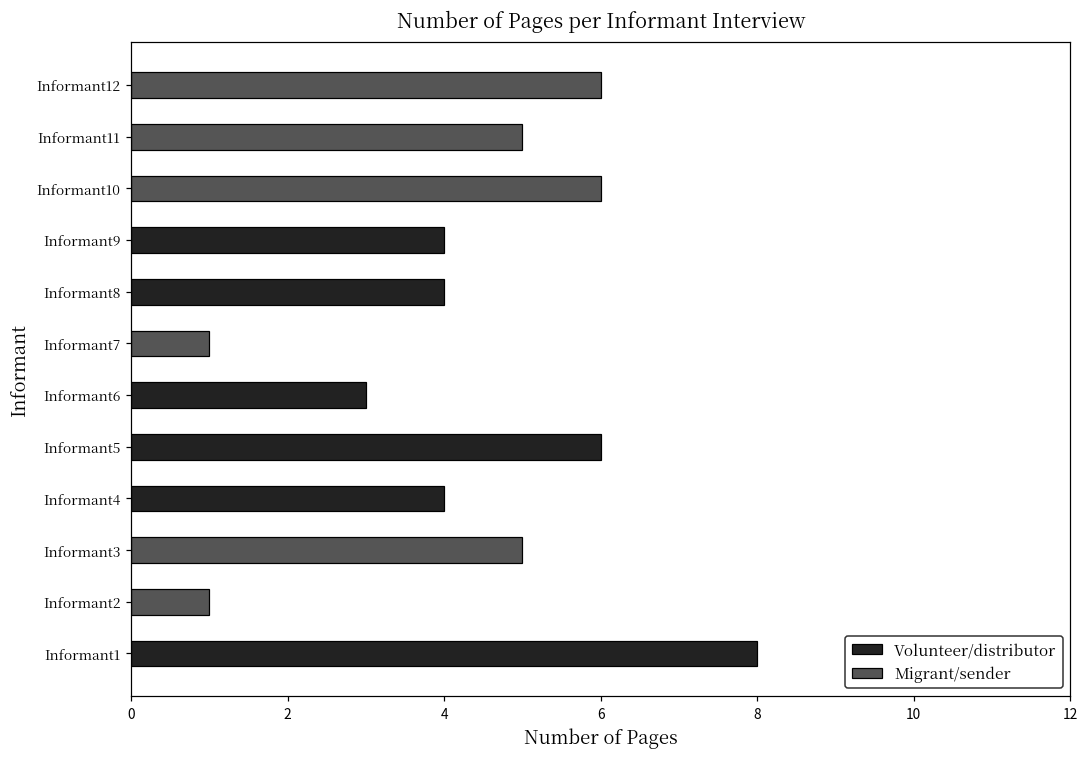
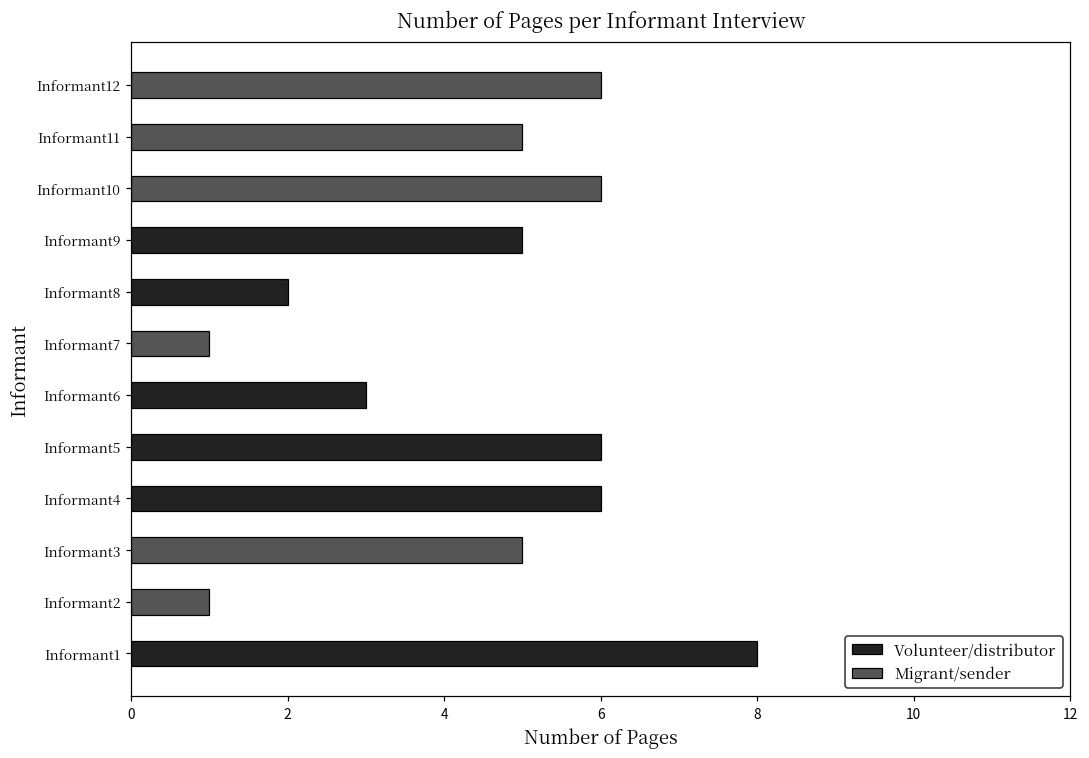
  {
    "Informant12": 6,
    "Informant11": 5,
    "Informant10": 6,
-   "Informant9": 4,
-   "Informant8": 4,
+   "Informant9": 5,
+   "Informant8": 2,
    "Informant7": 1,
    "Informant6": 3,
    "Informant5": 6,
-   "Informant4": 4,
+   "Informant4": 6,
    "Informant3": 5,
    "Informant2": 1,
    "Informant1": 8
  }
